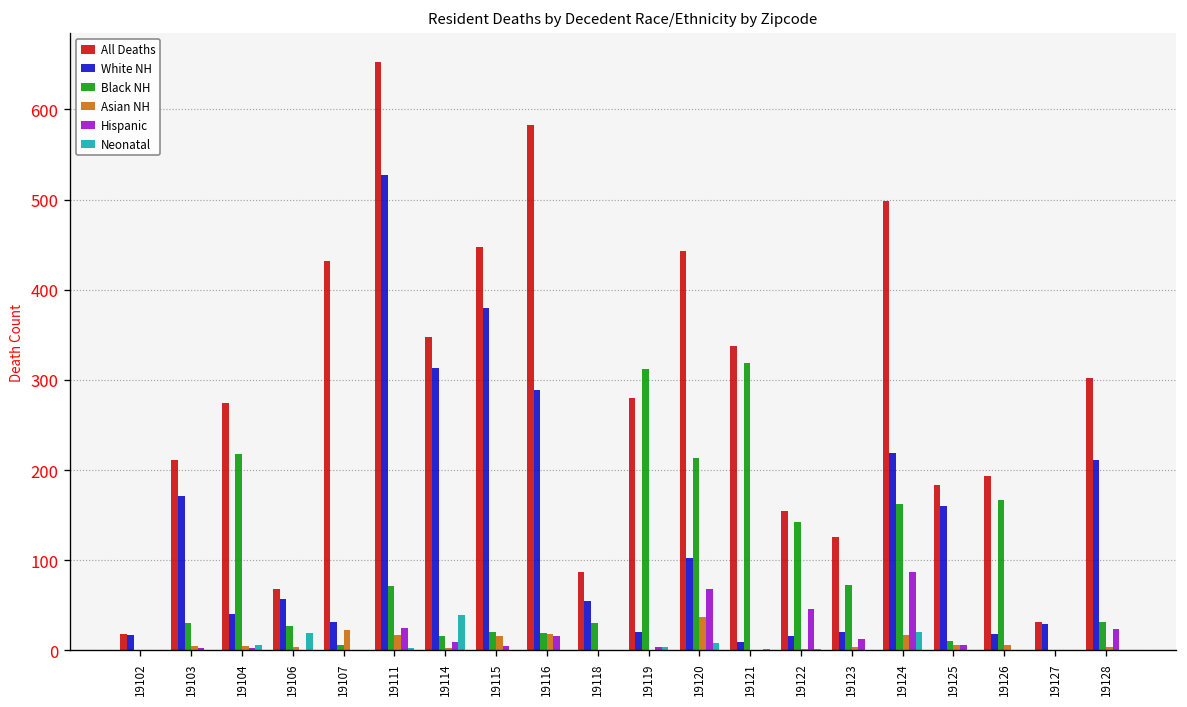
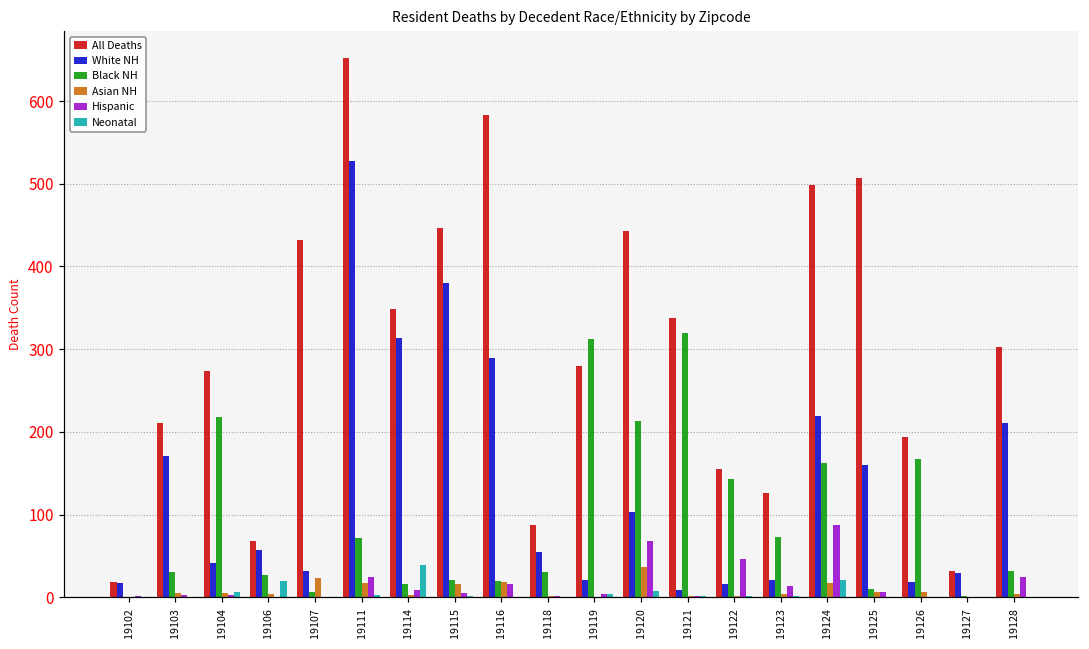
  {
    "All Deaths": {
      "19102": 20,
      "19103": 210,
      "19104": 270,
      "19106": 70,
      "19107": 430,
      "19111": 650,
      "19114": 350,
      "19115": 450,
      "19116": 580,
      "19118": 90,
      "19119": 280,
      "19120": 440,
      "19121": 340,
      "19122": 160,
      "19123": 130,
      "19124": 500,
-     "19125": 180,
+     "19125": 510,
      "19126": 190,
      "19127": 30,
      "19128": 300
    },
    "White NH": {
      "19102": 20,
      "19103": 170,
      "19104": 40,
      "19106": 60,
      "19107": 30,
      "19111": 530,
      "19114": 310,
      "19115": 380,
      "19116": 290,
      "19118": 60,
      "19119": 20,
      "19120": 100,
      "19121": 10,
      "19122": 20,
      "19123": 20,
      "19124": 220,
      "19125": 160,
      "19126": 20,
      "19127": 30,
      "19128": 210
    },
    "Black NH": {
      "19102": 0,
      "19103": 30,
      "19104": 220,
      "19106": 30,
      "19107": 10,
      "19111": 70,
      "19114": 20,
      "19115": 20,
      "19116": 20,
      "19118": 30,
      "19119": 310,
      "19120": 210,
      "19121": 320,
      "19122": 140,
      "19123": 70,
      "19124": 160,
      "19125": 10,
      "19126": 170,
      "19128": 30
    },
    "Asian NH": {
      "19102": 0,
      "19103": 10,
      "19104": 10,
      "19106": 0,
      "19107": 20,
      "19111": 20,
      "19115": 20,
      "19116": 20,
      "19119": 0,
      "19120": 40,
      "19123": 0,
      "19124": 20,
      "19125": 10,
      "19126": 10,
      "19127": 0,
      "19128": 0
    },
    "Hispanic": {
      "19106": 0,
      "19107": 0,
      "19111": 30,
      "19114": 10,
      "19115": 10,
      "19116": 20,
      "19119": 0,
      "19120": 70,
      "19122": 50,
      "19123": 10,
      "19124": 90,
      "19125": 10,
      "19126": 0,
      "19127": 0,
      "19128": 20
    },
    "Neonatal": {
      "19102": 0,
      "19103": 0,
      "19104": 10,
      "19106": 20,
      "19107": 0,
      "19114": 40,
      "19116": 0,
      "19118": 0,
      "19119": 0,
      "19120": 10,
      "19124": 20,
      "19125": 0,
      "19126": 0,
      "19127": 0,
      "19128": 0
    }
  }
